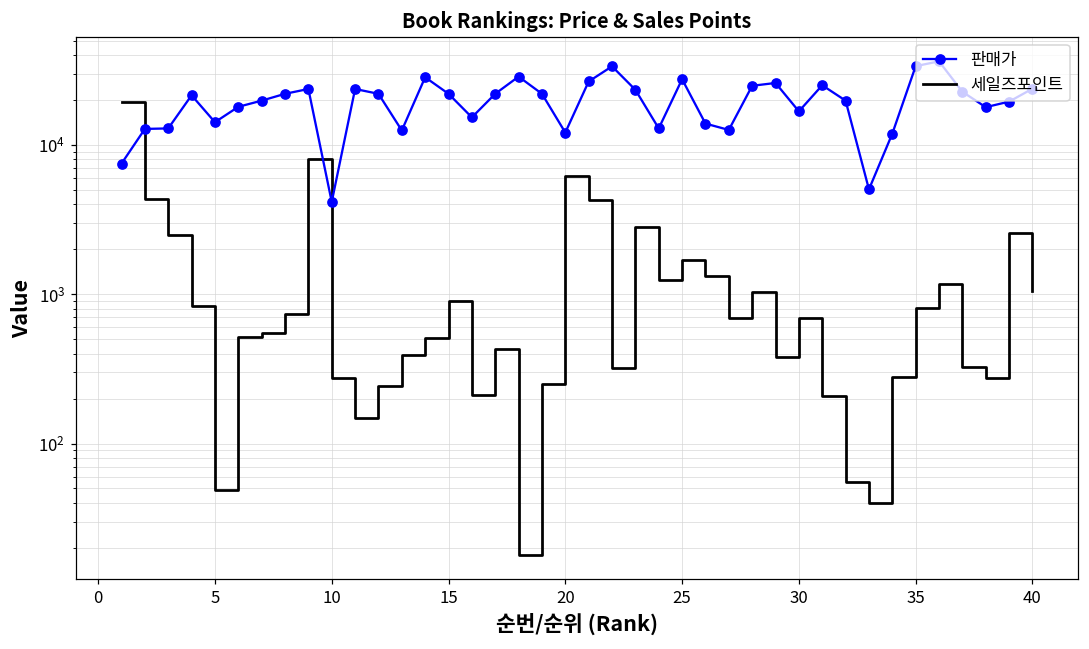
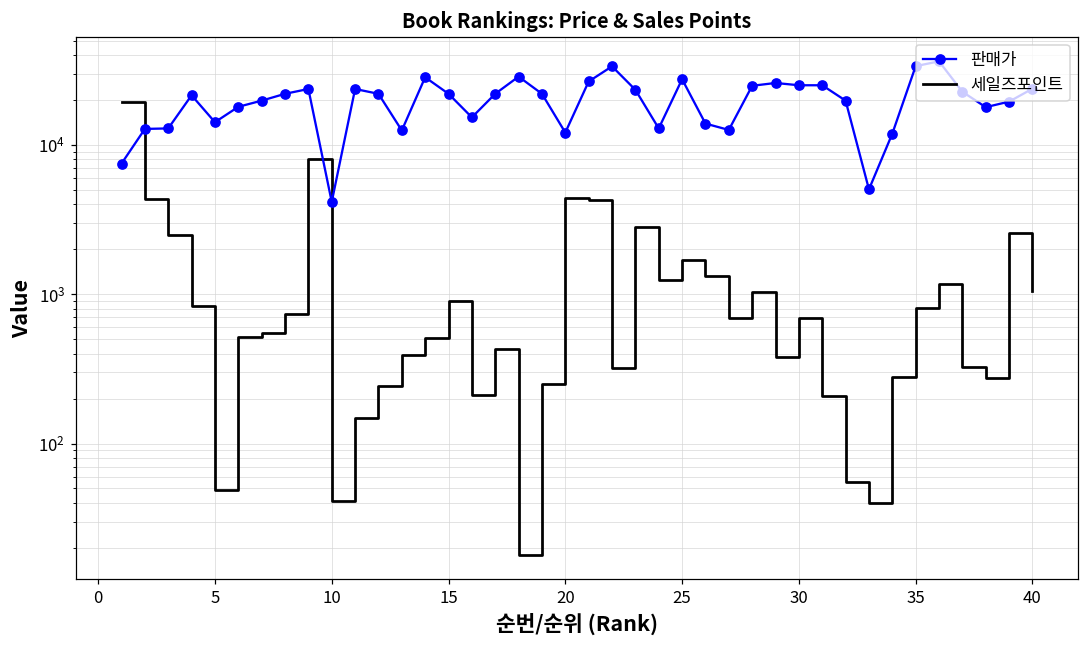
  {
    "판매가": {
      "5": 14000,
      "10": 4200,
      "15": 22000,
      "20": 12000,
      "25": 28000,
-     "30": 17000,
+     "30": 25000,
      "35": 34000
    },
    "세일즈포인트": {
      "5": 49,
-     "10": 280,
+     "10": 41,
      "15": 900,
-     "20": 6000,
+     "20": 4400,
      "25": 1700,
      "30": 700,
      "35": 800,
      "40": 1100
    }
  }
